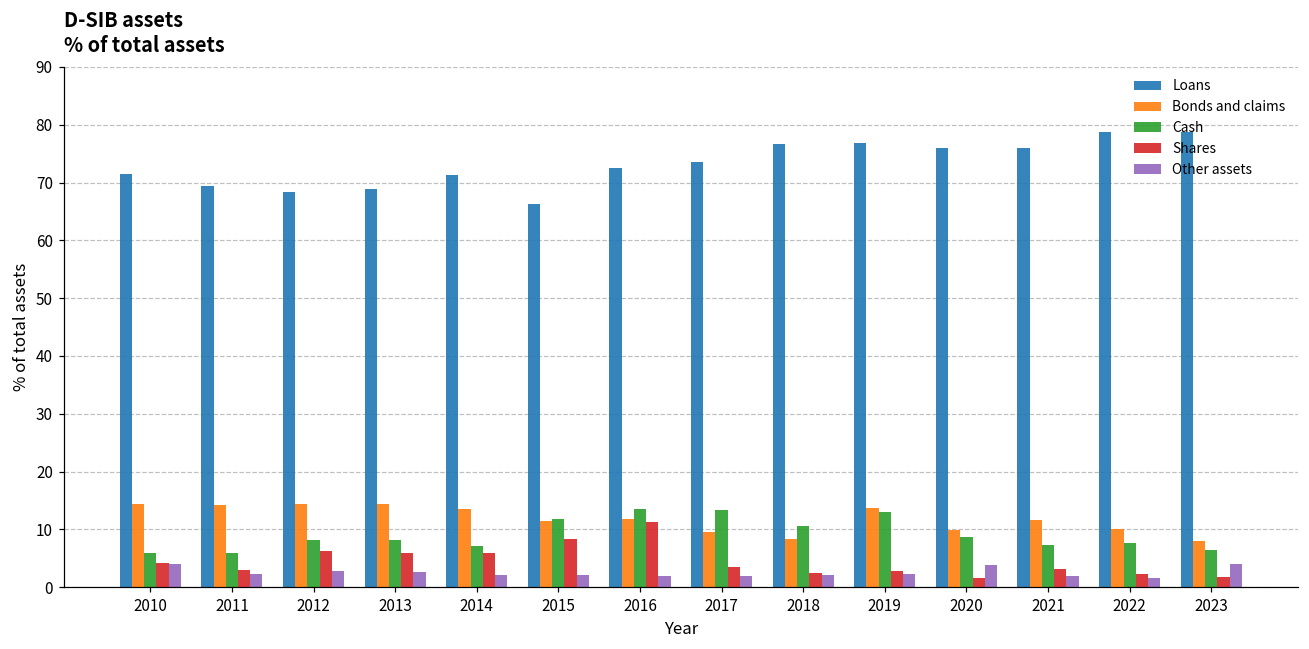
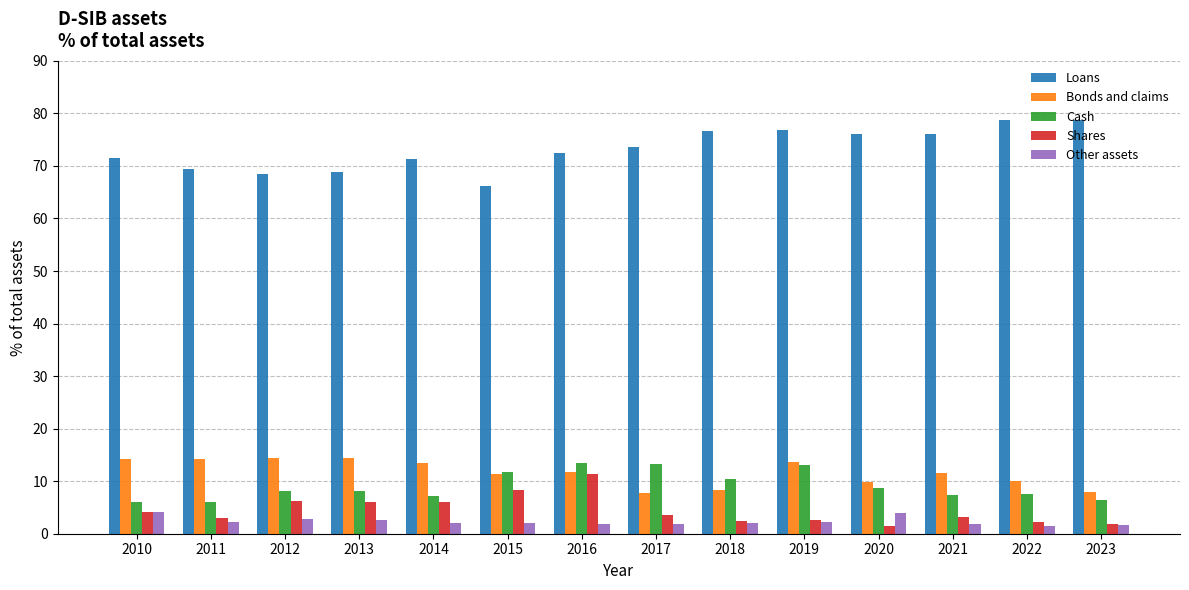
  {
    "Loans": {
      "2010": 72,
      "2011": 69,
      "2012": 68,
      "2013": 69,
      "2014": 71,
      "2015": 66,
      "2016": 72,
      "2017": 74,
      "2018": 77,
      "2019": 77,
      "2020": 76,
      "2021": 76,
      "2022": 79,
      "2023": 79
    },
    "Bonds and claims": {
      "2010": 14,
      "2011": 14,
      "2012": 14,
      "2013": 14,
      "2014": 14,
      "2015": 11,
      "2016": 12,
-     "2017": 10,
+     "2017": 8,
      "2018": 8,
      "2019": 14,
      "2020": 10,
      "2021": 12,
      "2022": 10,
      "2023": 8
    },
    "Cash": {
      "2010": 6,
      "2011": 6,
      "2012": 8,
      "2013": 8,
      "2014": 7,
      "2015": 12,
      "2016": 13,
      "2017": 13,
      "2018": 11,
      "2019": 13,
      "2020": 9,
      "2021": 7,
      "2022": 8,
      "2023": 6
    },
    "Shares": {
      "2010": 4,
      "2011": 3,
      "2012": 6,
      "2013": 6,
      "2014": 6,
      "2015": 8,
      "2016": 11,
      "2017": 4,
      "2018": 3,
      "2019": 3,
      "2020": 2,
      "2021": 3,
      "2022": 2,
      "2023": 2
    },
    "Other assets": {
      "2010": 4,
      "2011": 2,
      "2012": 3,
      "2013": 3,
      "2014": 2,
      "2015": 2,
      "2016": 2,
      "2017": 2,
      "2018": 2,
      "2019": 2,
      "2020": 4,
      "2021": 2,
      "2022": 2,
-     "2023": 4
+     "2023": 2
    }
  }
